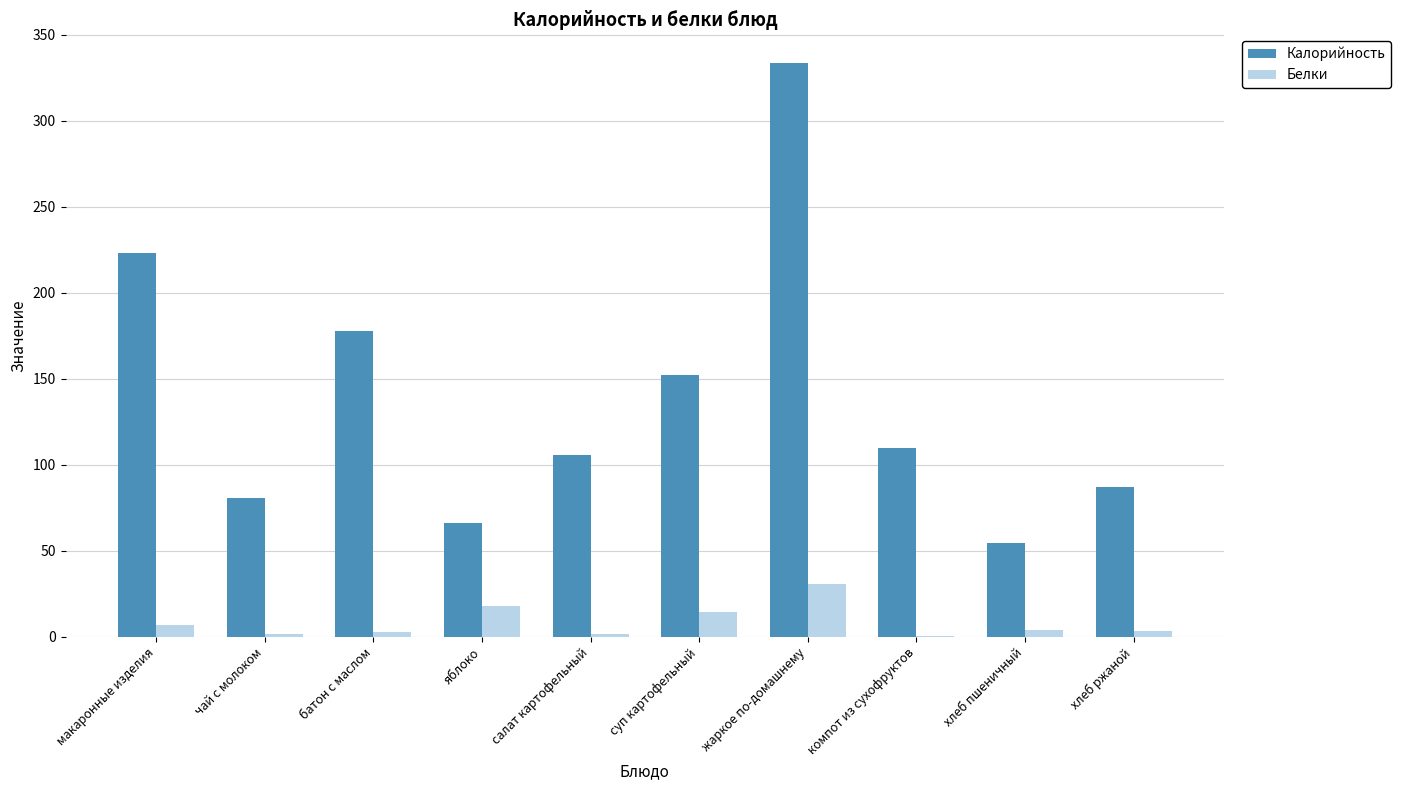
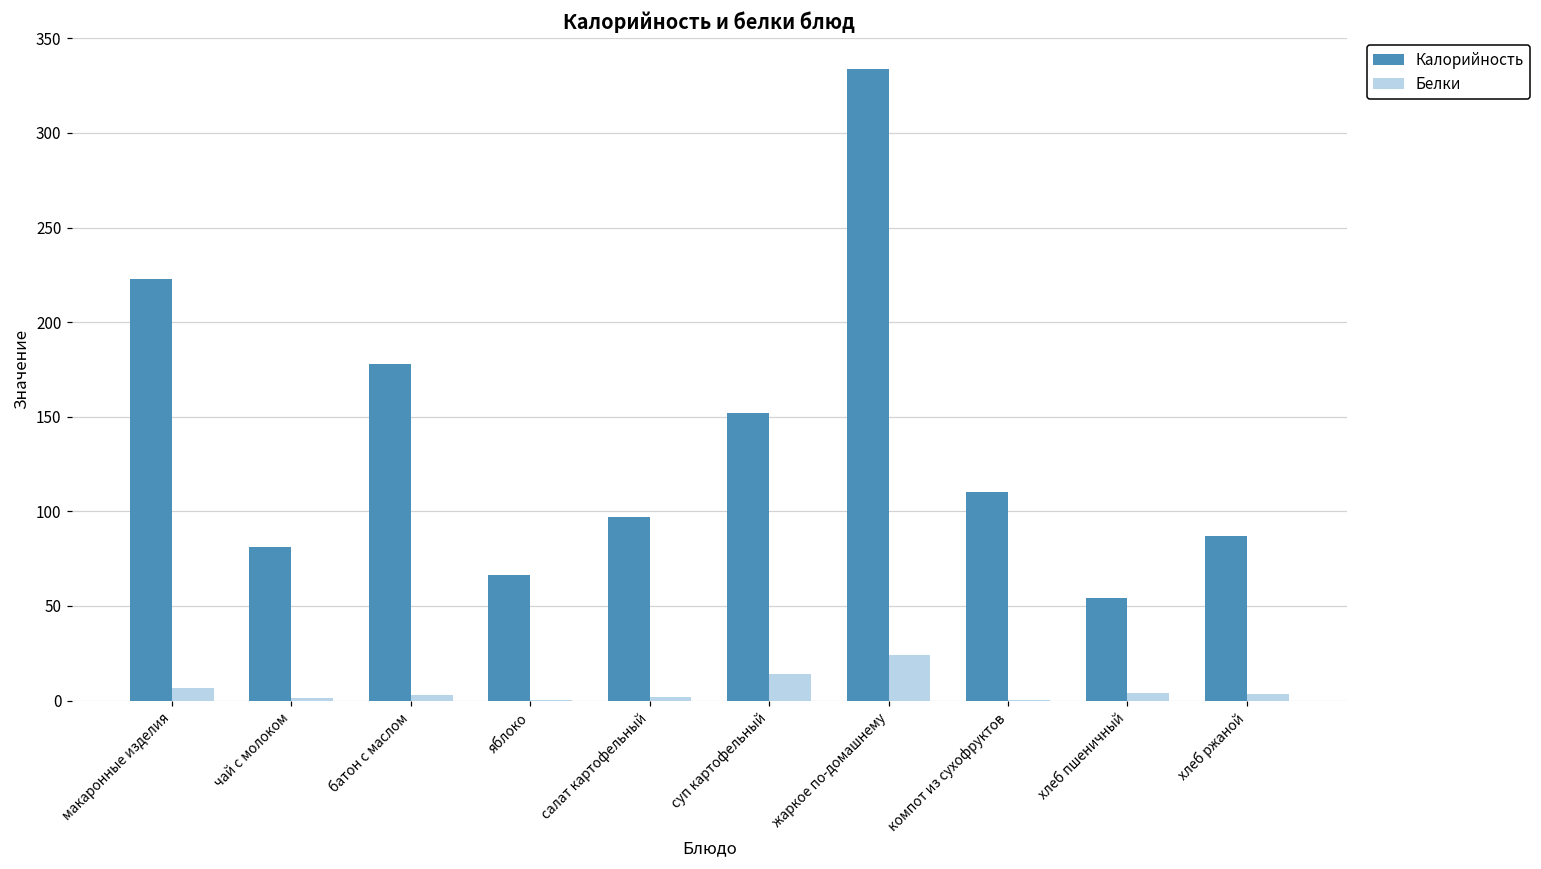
  {
    "Калорийность": {
      "макаронные изделия": 223,
      "чай с молоком": 81,
      "батон с маслом": 178,
      "яблоко": 66,
-     "салат картофельный": 106,
+     "салат картофельный": 97,
      "суп картофельный": 152,
      "жаркое по-домашнему": 334,
      "компот из сухофруктов": 110,
      "хлеб пшеничный": 54,
      "хлеб ржаной": 87
    },
    "Белки": {
      "макаронные изделия": 7,
      "чай с молоком": 2,
      "батон с маслом": 3,
-     "яблоко": 18,
+     "яблоко": 1,
      "салат картофельный": 2,
      "суп картофельный": 14,
-     "жаркое по-домашнему": 31,
+     "жаркое по-домашнему": 24,
      "хлеб пшеничный": 4,
      "хлеб ржаной": 3
    }
  }
